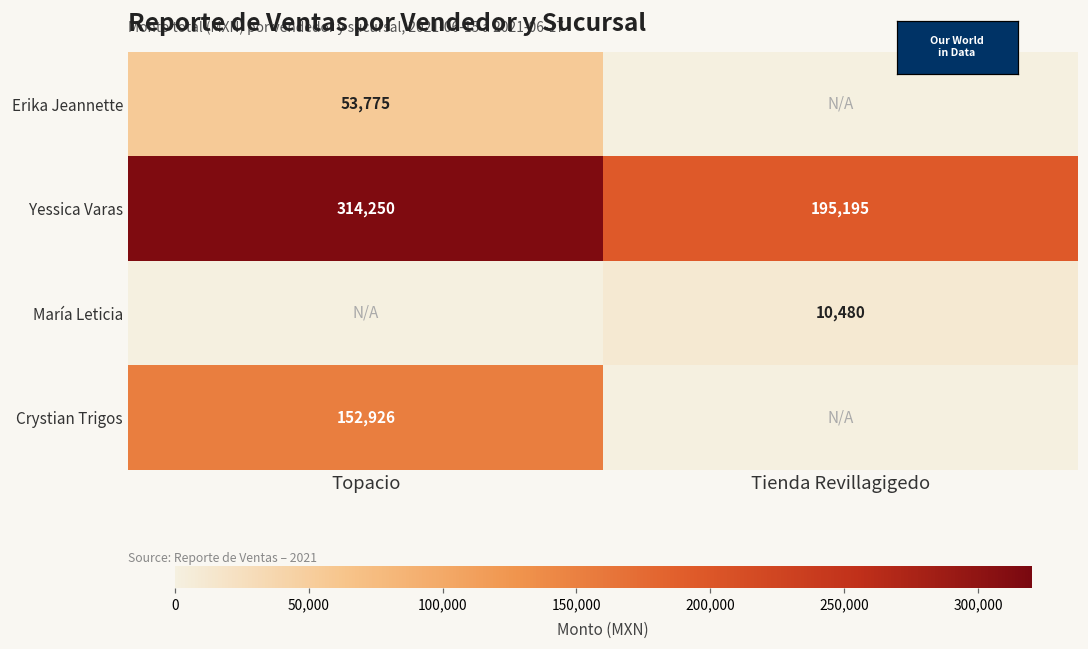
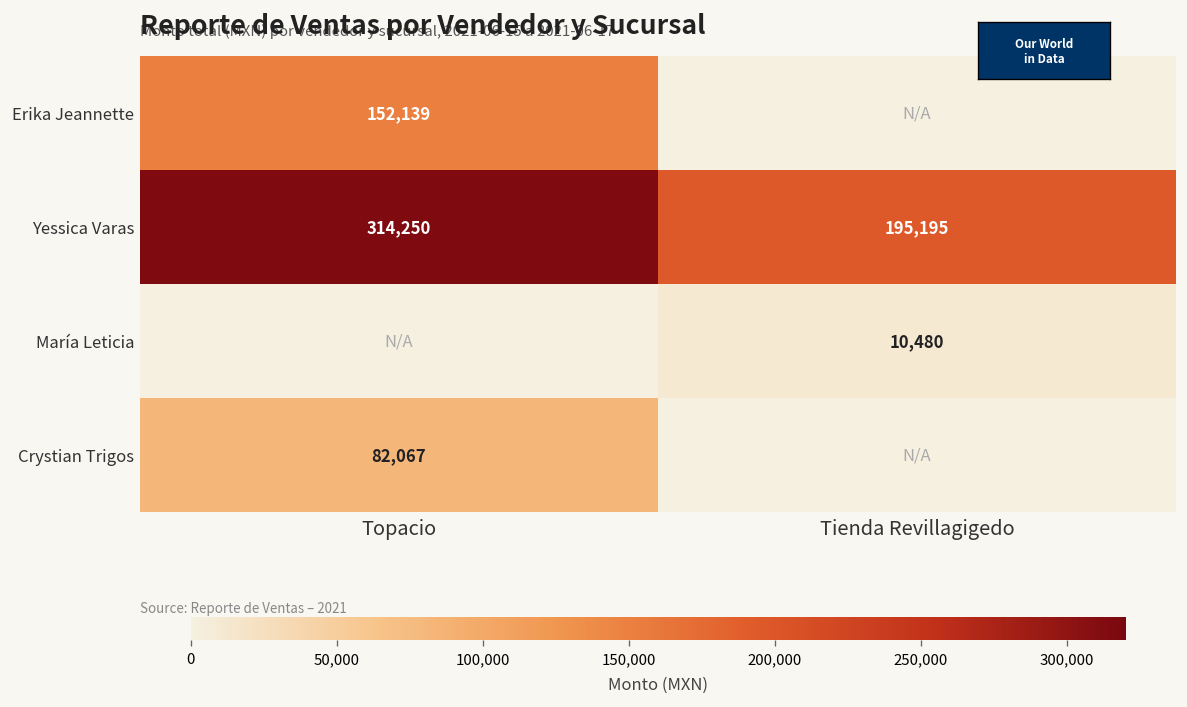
  {
    "Erika Jeannette": {
-     "Topacio": "53,775"
+     "Topacio": "152,139"
    },
    "Yessica Varas": {
      "Topacio": "314,250",
      "Tienda Revillagigedo": "195,195"
    },
    "María Leticia": {
      "Tienda Revillagigedo": "10,480"
    },
    "Crystian Trigos": {
-     "Topacio": "152,926"
+     "Topacio": "82,067"
    }
  }
